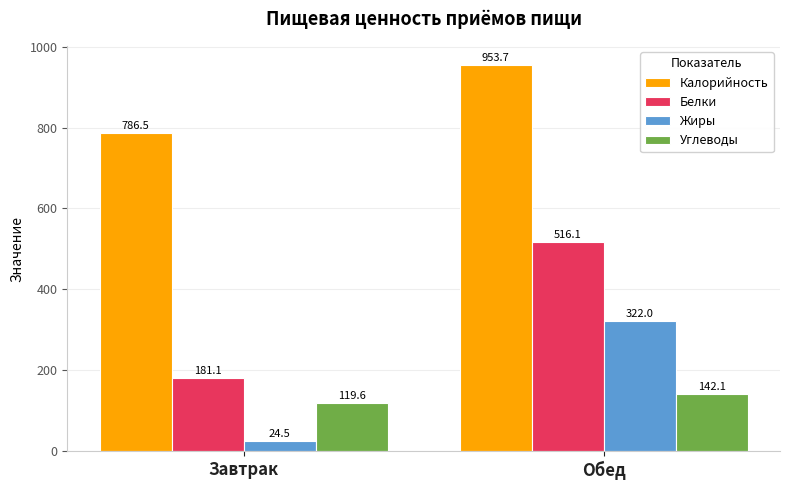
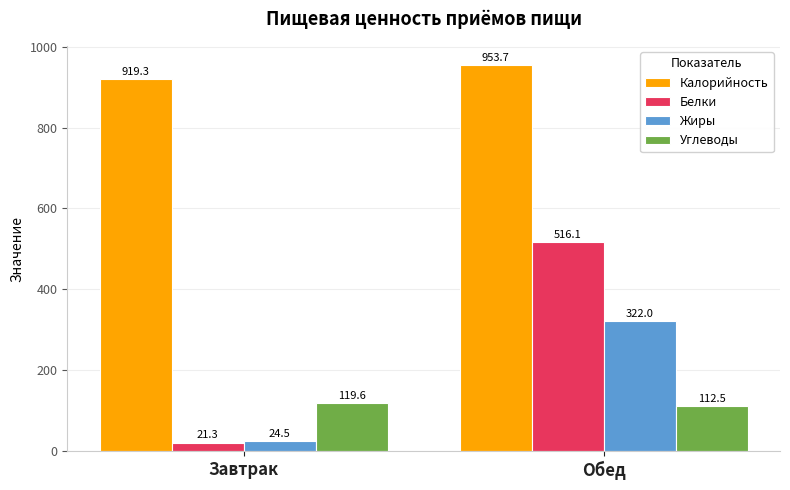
  {
    "Калорийность": {
-     "Завтрак": 786.5,
+     "Завтрак": 919.3,
      "Обед": 953.7
    },
    "Белки": {
-     "Завтрак": 181.1,
+     "Завтрак": 21.3,
      "Обед": 516.1
    },
    "Жиры": {
      "Завтрак": 24.5,
      "Обед": 322.0
    },
    "Углеводы": {
      "Завтрак": 119.6,
-     "Обед": 142.1
+     "Обед": 112.5
    }
  }
